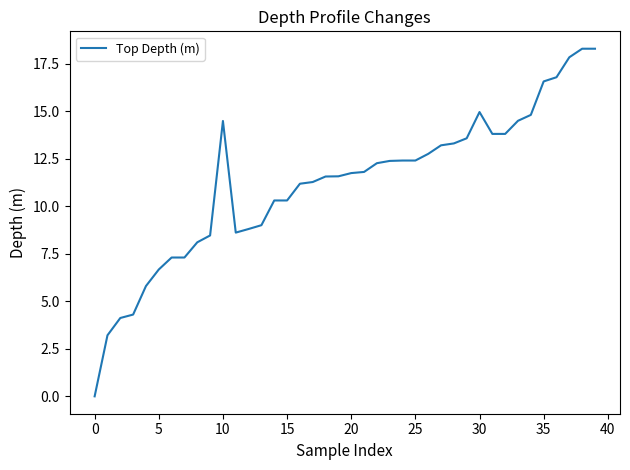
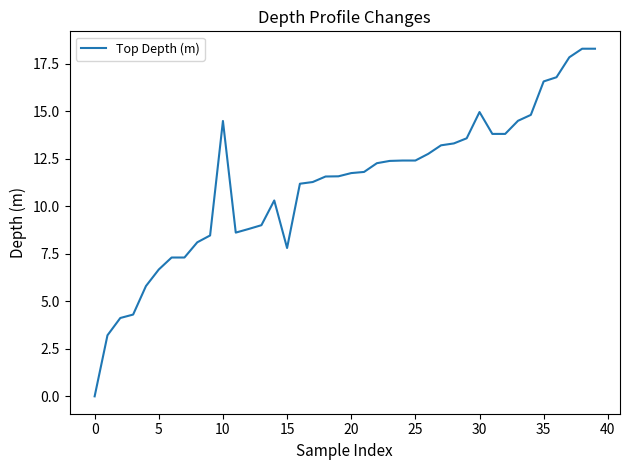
  {
    "0": 0.0,
    "5": 6.7,
    "10": 14.5,
-   "15": 10.3,
+   "15": 7.8,
    "20": 11.7,
    "25": 12.4,
    "30": 15.0,
    "35": 16.6
  }
